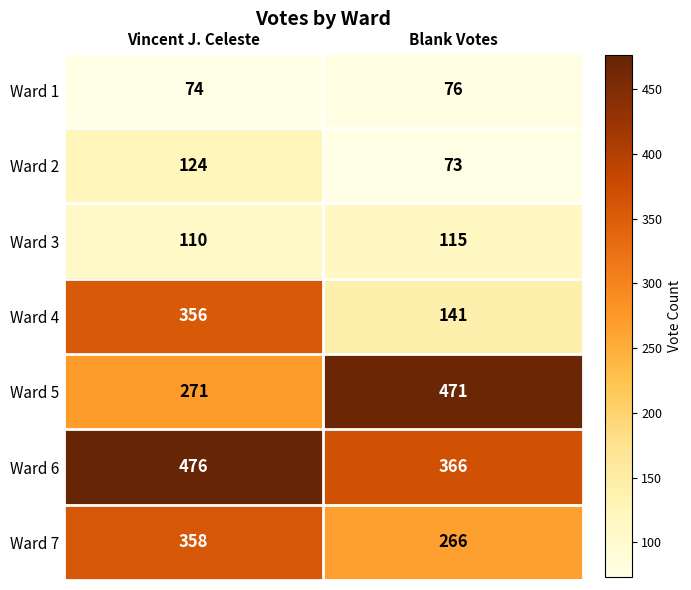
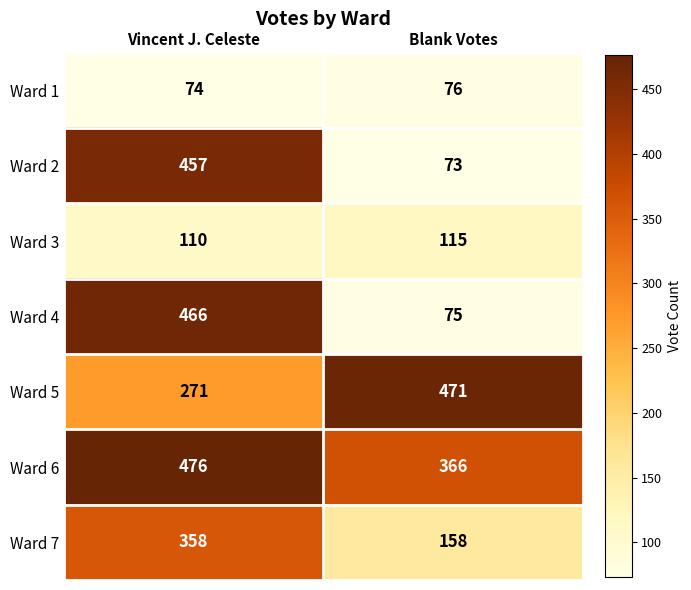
  {
    "Ward 1": {
      "Vincent J. Celeste": 74,
      "Blank Votes": 76
    },
    "Ward 2": {
-     "Vincent J. Celeste": 124,
+     "Vincent J. Celeste": 457,
      "Blank Votes": 73
    },
    "Ward 3": {
      "Vincent J. Celeste": 110,
      "Blank Votes": 115
    },
    "Ward 4": {
-     "Vincent J. Celeste": 356,
-     "Blank Votes": 141
+     "Vincent J. Celeste": 466,
+     "Blank Votes": 75
    },
    "Ward 5": {
      "Vincent J. Celeste": 271,
      "Blank Votes": 471
    },
    "Ward 6": {
      "Vincent J. Celeste": 476,
      "Blank Votes": 366
    },
    "Ward 7": {
      "Vincent J. Celeste": 358,
-     "Blank Votes": 266
+     "Blank Votes": 158
    }
  }
